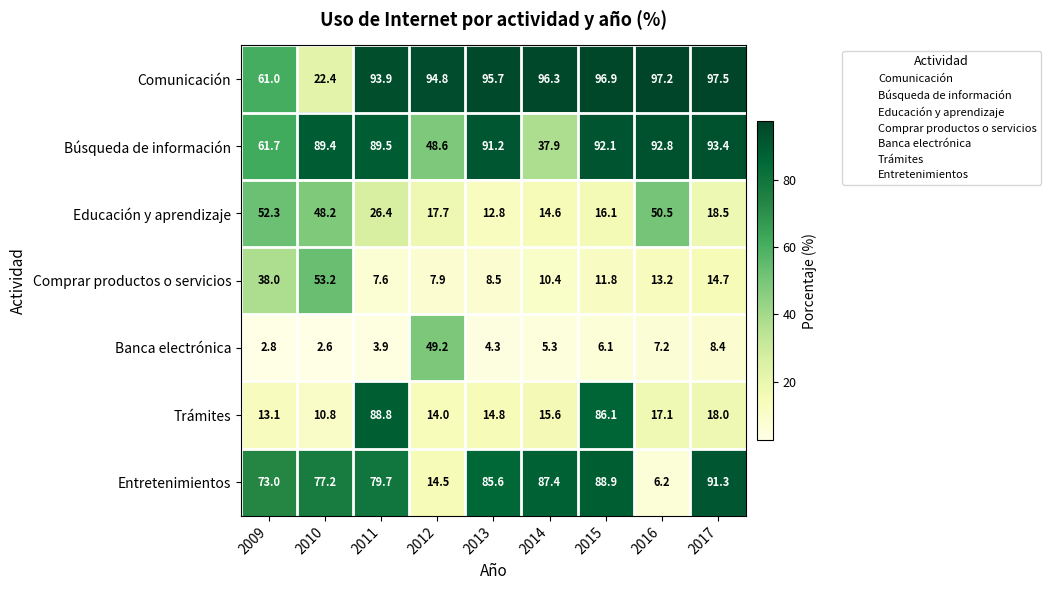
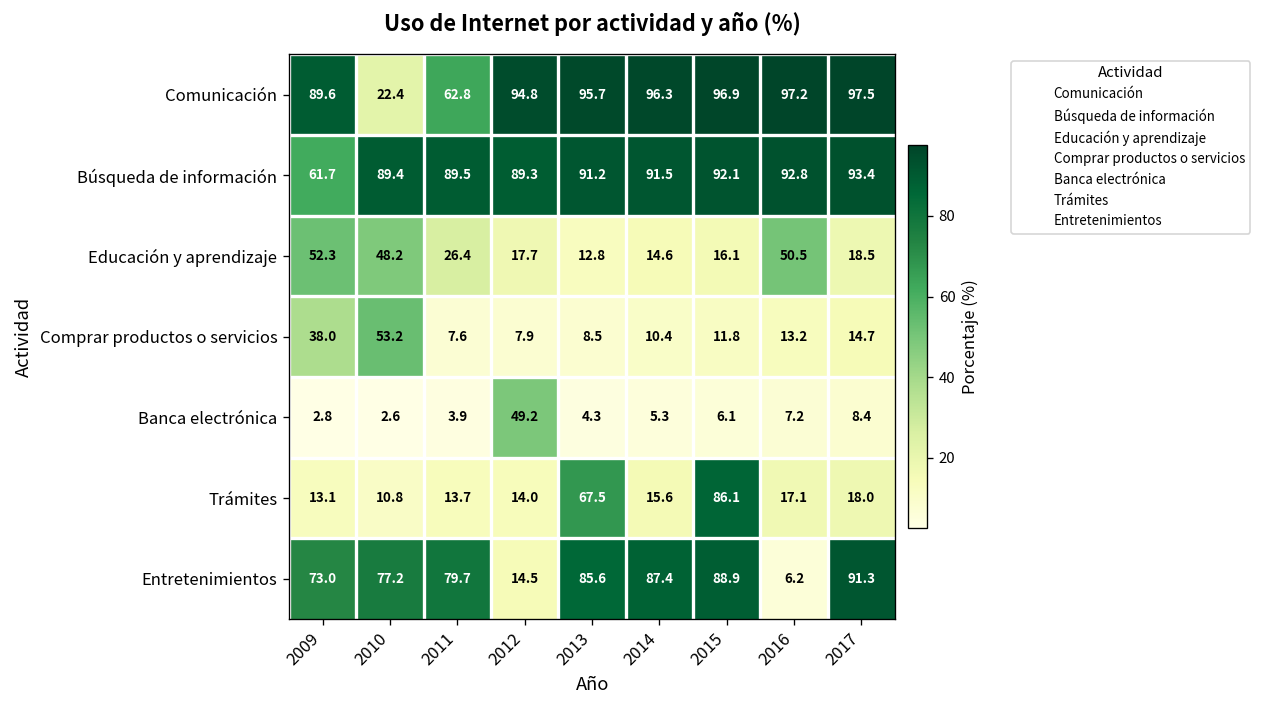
  {
    "Comunicación": {
-     "2009": 61.0,
+     "2009": 89.6,
      "2010": 22.4,
-     "2011": 93.9,
+     "2011": 62.8,
      "2012": 94.8,
      "2013": 95.7,
      "2014": 96.3,
      "2015": 96.9,
      "2016": 97.2,
      "2017": 97.5
    },
    "Búsqueda de información": {
      "2009": 61.7,
      "2010": 89.4,
      "2011": 89.5,
-     "2012": 48.6,
+     "2012": 89.3,
      "2013": 91.2,
-     "2014": 37.9,
+     "2014": 91.5,
      "2015": 92.1,
      "2016": 92.8,
      "2017": 93.4
    },
    "Educación y aprendizaje": {
      "2009": 52.3,
      "2010": 48.2,
      "2011": 26.4,
      "2012": 17.7,
      "2013": 12.8,
      "2014": 14.6,
      "2015": 16.1,
      "2016": 50.5,
      "2017": 18.5
    },
    "Comprar productos o servicios": {
      "2009": 38.0,
      "2010": 53.2,
      "2011": 7.6,
      "2012": 7.9,
      "2013": 8.5,
      "2014": 10.4,
      "2015": 11.8,
      "2016": 13.2,
      "2017": 14.7
    },
    "Banca electrónica": {
      "2009": 2.8,
      "2010": 2.6,
      "2011": 3.9,
      "2012": 49.2,
      "2013": 4.3,
      "2014": 5.3,
      "2015": 6.1,
      "2016": 7.2,
      "2017": 8.4
    },
    "Trámites": {
      "2009": 13.1,
      "2010": 10.8,
-     "2011": 88.8,
+     "2011": 13.7,
      "2012": 14.0,
-     "2013": 14.8,
+     "2013": 67.5,
      "2014": 15.6,
      "2015": 86.1,
      "2016": 17.1,
      "2017": 18.0
    },
    "Entretenimientos": {
      "2009": 73.0,
      "2010": 77.2,
      "2011": 79.7,
      "2012": 14.5,
      "2013": 85.6,
      "2014": 87.4,
      "2015": 88.9,
      "2016": 6.2,
      "2017": 91.3
    }
  }
